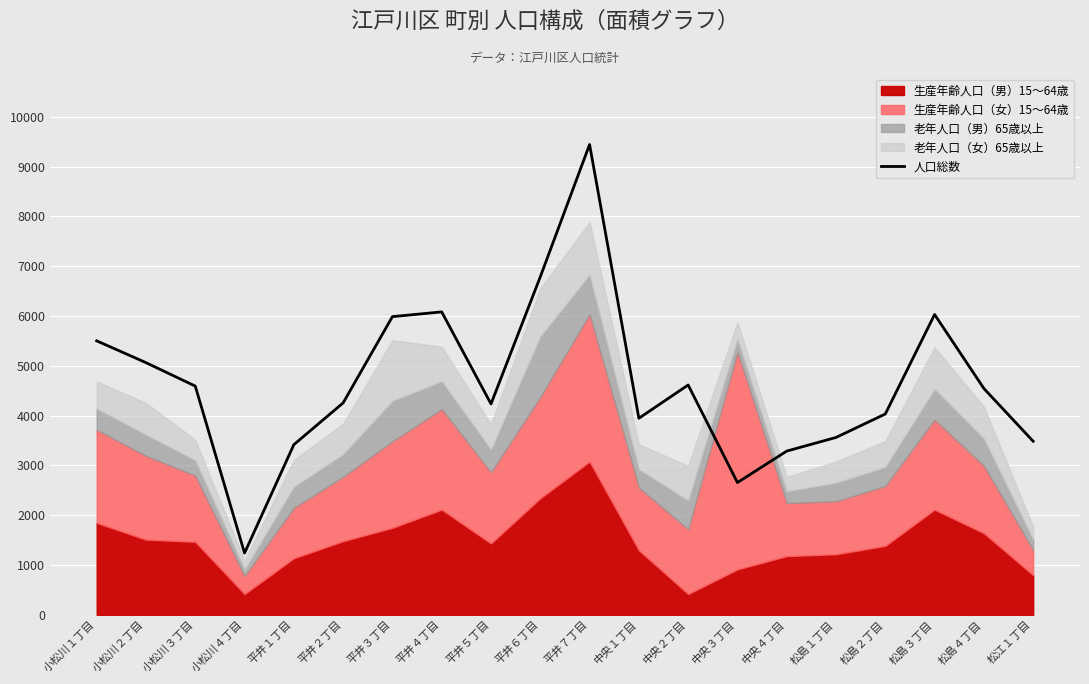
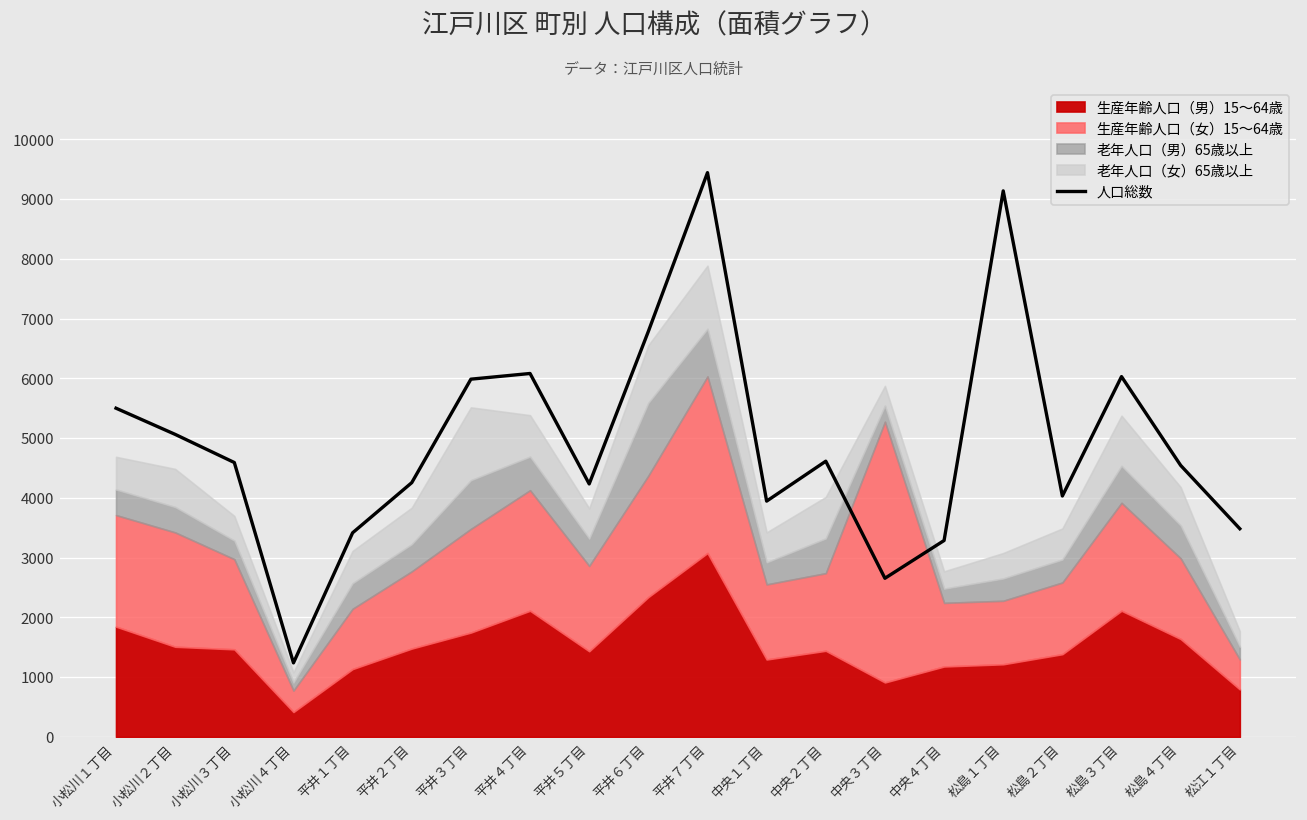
  {
    "人口総数": {
      "小松川１丁目": 5500,
      "小松川２丁目": 5100,
      "小松川３丁目": 4600,
      "小松川４丁目": 1200,
      "平井１丁目": 3400,
      "平井２丁目": 4300,
      "平井３丁目": 6000,
      "平井４丁目": 6100,
      "平井５丁目": 4200,
      "平井６丁目": 6800,
      "平井７丁目": 9400,
      "中央１丁目": 3900,
      "中央２丁目": 4600,
      "中央３丁目": 2700,
      "中央４丁目": 3300,
-     "松島１丁目": 3600,
+     "松島１丁目": 9100,
      "松島２丁目": 4000,
      "松島３丁目": 6000,
      "松島４丁目": 4500,
      "松江１丁目": 3500
    },
    "生産年齢人口（男）15～64歳": {
      "小松川１丁目": 1800,
      "小松川２丁目": 1500,
      "小松川３丁目": 1500,
      "小松川４丁目": 400,
      "平井１丁目": 1100,
      "平井２丁目": 1500,
      "平井３丁目": 1700,
      "平井４丁目": 2100,
      "平井５丁目": 1400,
      "平井６丁目": 2300,
      "平井７丁目": 3100,
      "中央１丁目": 1300,
-     "中央２丁目": 400,
+     "中央２丁目": 1400,
      "中央３丁目": 900,
      "中央４丁目": 1200,
      "松島１丁目": 1200,
      "松島２丁目": 1400,
      "松島３丁目": 2100,
      "松島４丁目": 1600,
      "松江１丁目": 800
    },
    "生産年齢人口（女）15～64歳": {
      "小松川１丁目": 1900,
-     "小松川２丁目": 1700,
-     "小松川３丁目": 1300,
+     "小松川２丁目": 1900,
+     "小松川３丁目": 1500,
      "小松川４丁目": 400,
      "平井１丁目": 1000,
      "平井２丁目": 1300,
      "平井３丁目": 1700,
      "平井４丁目": 2000,
      "平井５丁目": 1400,
      "平井６丁目": 2000,
      "平井７丁目": 3000,
      "中央１丁目": 1300,
      "中央２丁目": 1300,
      "中央３丁目": 4400,
      "中央４丁目": 1100,
      "松島１丁目": 1100,
      "松島２丁目": 1200,
      "松島３丁目": 1800,
      "松島４丁目": 1400,
      "松江１丁目": 500
    },
    "老年人口（男）65歳以上": {
      "小松川１丁目": 400,
      "小松川２丁目": 400,
      "小松川３丁目": 300,
      "小松川４丁目": 100,
      "平井１丁目": 400,
      "平井２丁目": 500,
      "平井３丁目": 800,
      "平井４丁目": 600,
      "平井５丁目": 500,
      "平井６丁目": 1200,
      "平井７丁目": 800,
      "中央１丁目": 400,
      "中央２丁目": 600,
      "中央３丁目": 300,
      "中央４丁目": 200,
      "松島１丁目": 400,
      "松島２丁目": 400,
      "松島３丁目": 600,
      "松島４丁目": 500,
      "松江１丁目": 200
    },
    "老年人口（女）65歳以上": {
      "小松川１丁目": 500,
      "小松川２丁目": 600,
      "小松川３丁目": 400,
      "小松川４丁目": 200,
      "平井１丁目": 500,
      "平井２丁目": 600,
      "平井３丁目": 1200,
      "平井４丁目": 700,
      "平井５丁目": 500,
      "平井６丁目": 1000,
      "平井７丁目": 1100,
      "中央１丁目": 500,
      "中央２丁目": 700,
      "中央３丁目": 300,
      "中央４丁目": 300,
      "松島１丁目": 400,
      "松島２丁目": 500,
      "松島３丁目": 800,
      "松島４丁目": 600,
      "松江１丁目": 300
    }
  }
